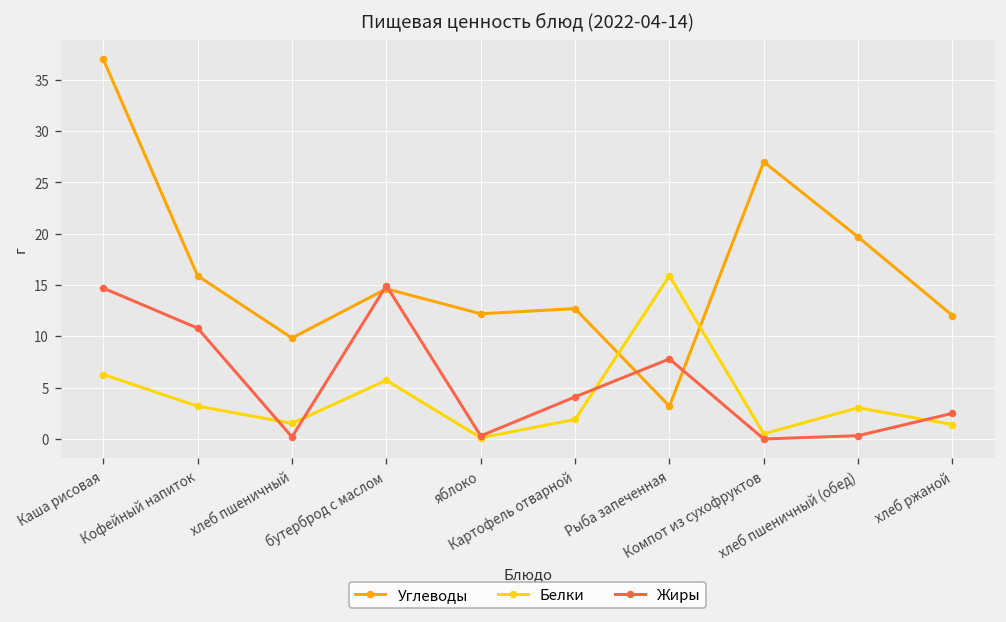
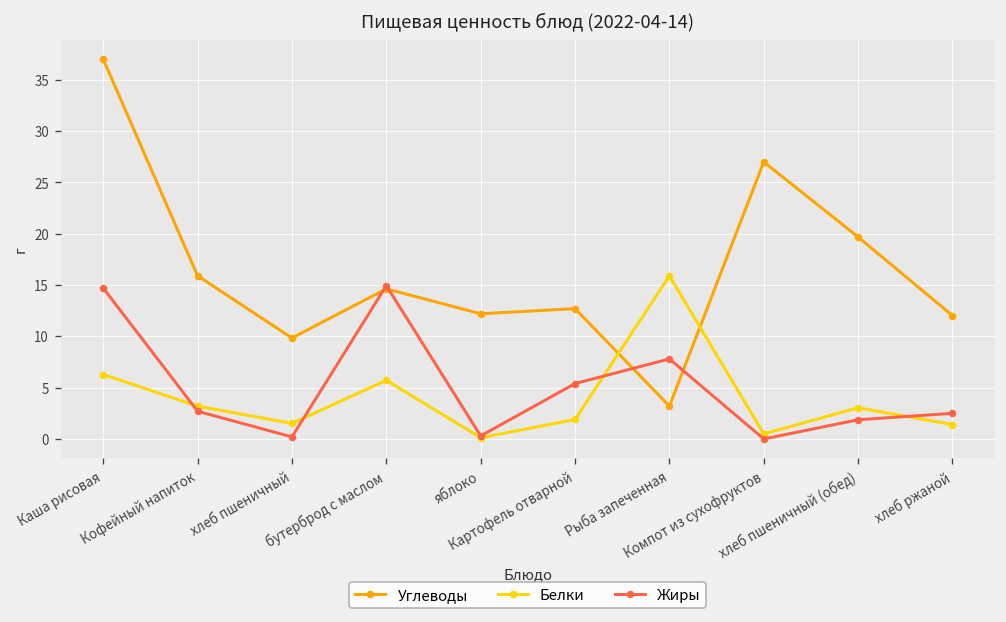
  {
    "Жиры": {
      "Каша рисовая": 15,
-     "Кофейный напиток": 11,
+     "Кофейный напиток": 3,
      "хлеб пшеничный": 0,
      "бутерброд с маслом": 15,
-     "Картофель отварной": 4,
+     "Картофель отварной": 5,
      "Рыба запеченная": 8,
      "Компот из сухофруктов": 0,
-     "хлеб пшеничный (обед)": 0,
+     "хлеб пшеничный (обед)": 2,
      "хлеб ржаной": 3
    }
  }
